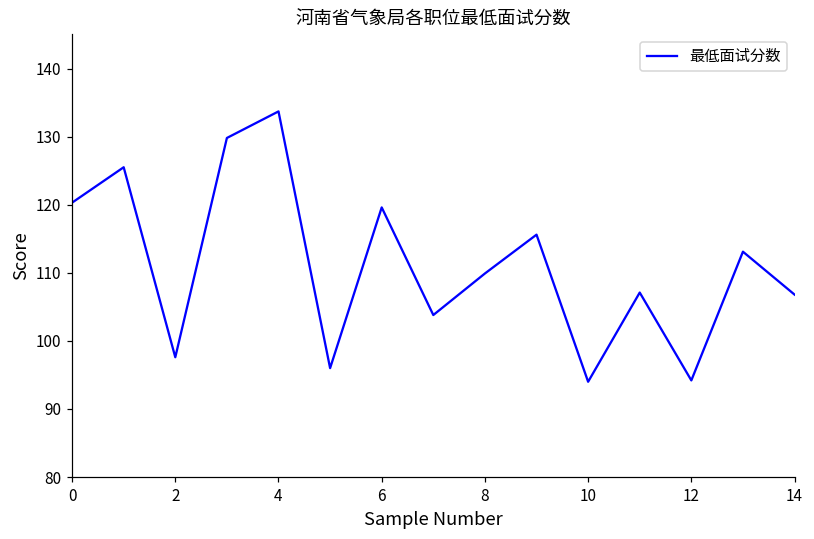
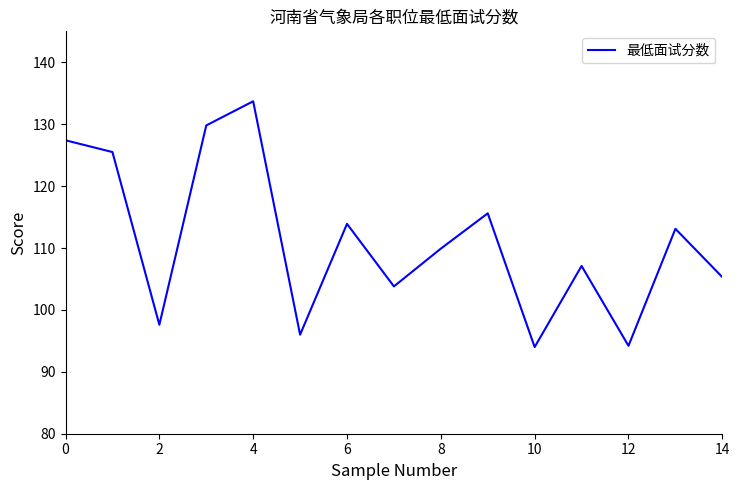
  {
-   "0": 120,
+   "0": 127,
    "2": 98,
    "4": 134,
-   "6": 120,
+   "6": 114,
    "8": 110,
    "10": 94,
    "12": 94,
-   "14": 107
+   "14": 105
  }
